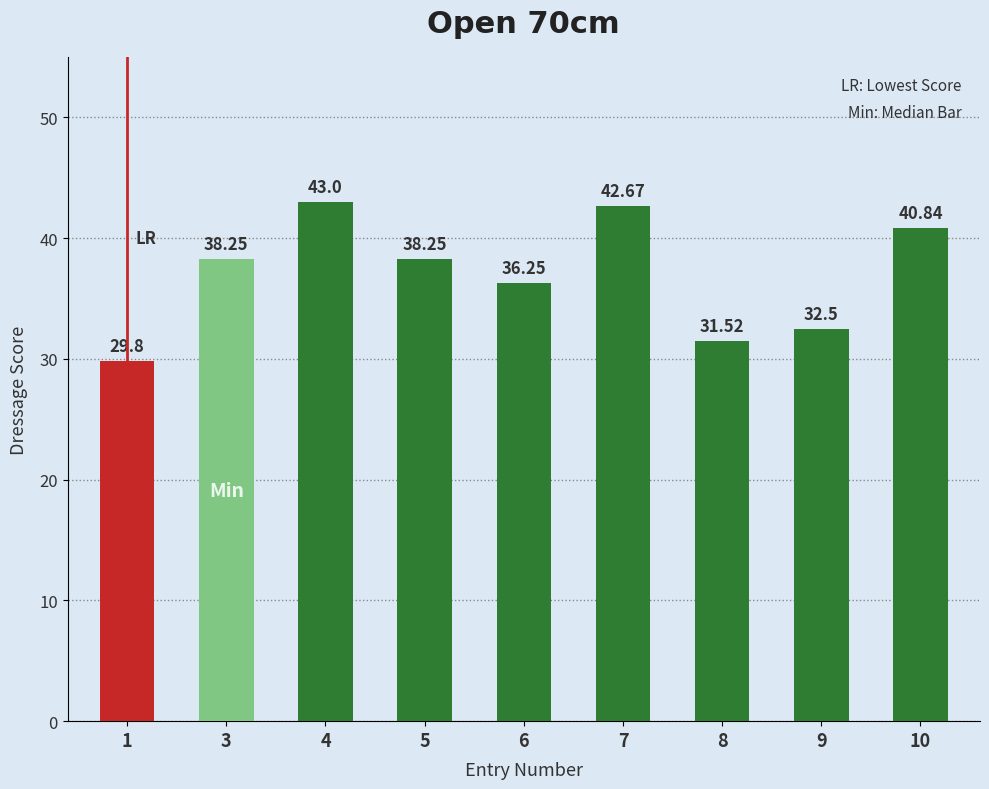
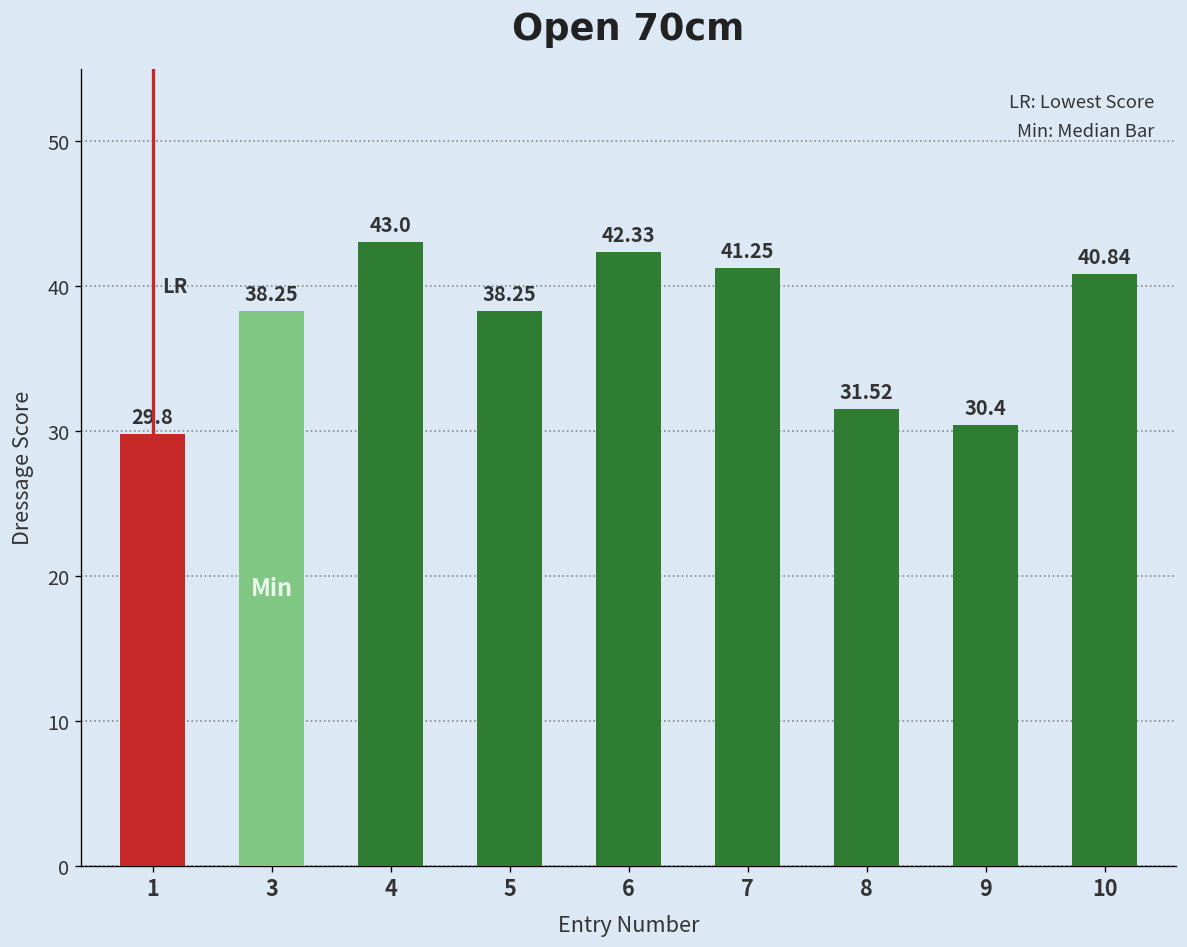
  {
    "1": 29.8,
    "3": 38.25,
    "4": 43.0,
    "5": 38.25,
-   "6": 36.25,
-   "7": 42.67,
+   "6": 42.33,
+   "7": 41.25,
    "8": 31.52,
-   "9": 32.5,
+   "9": 30.4,
    "10": 40.84
  }
